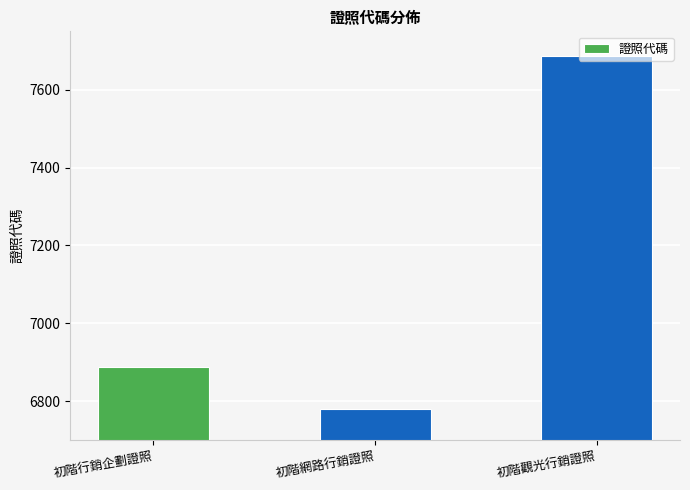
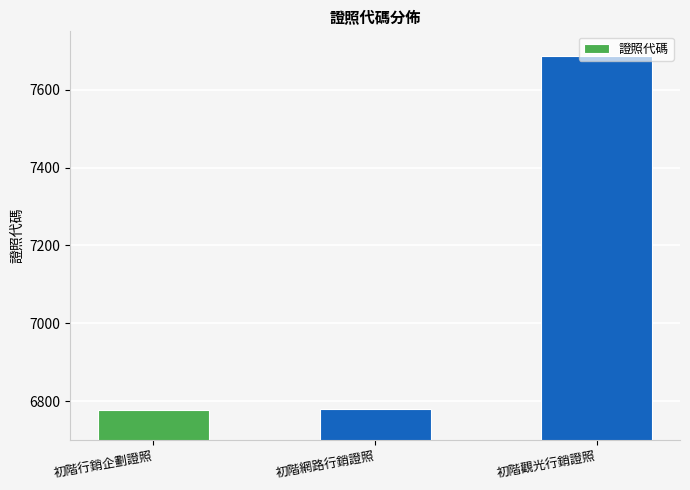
  {
-   "初階行銷企劃證照": 6890,
+   "初階行銷企劃證照": 6780,
    "初階網路行銷證照": 6780
  }
